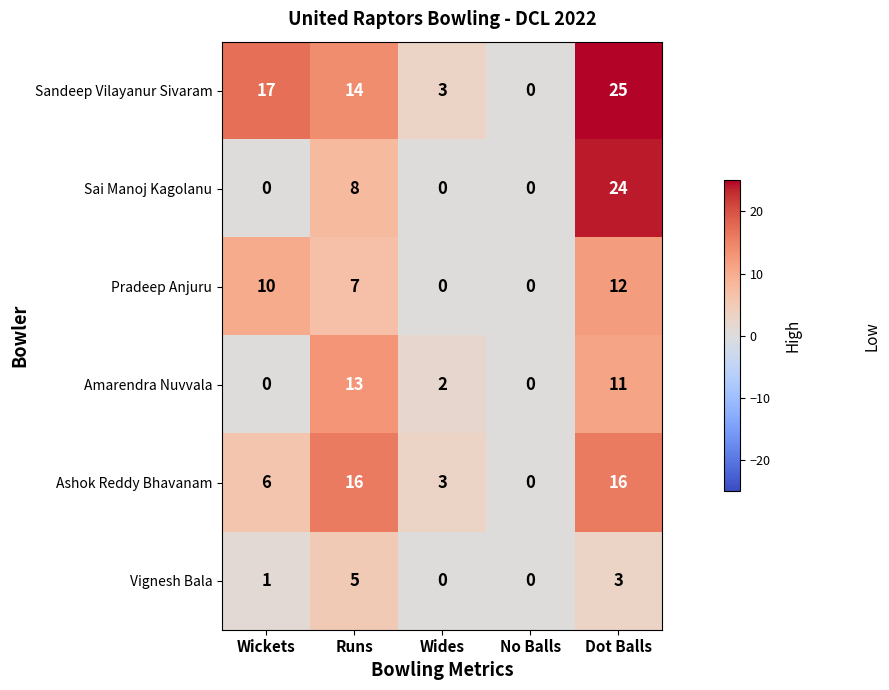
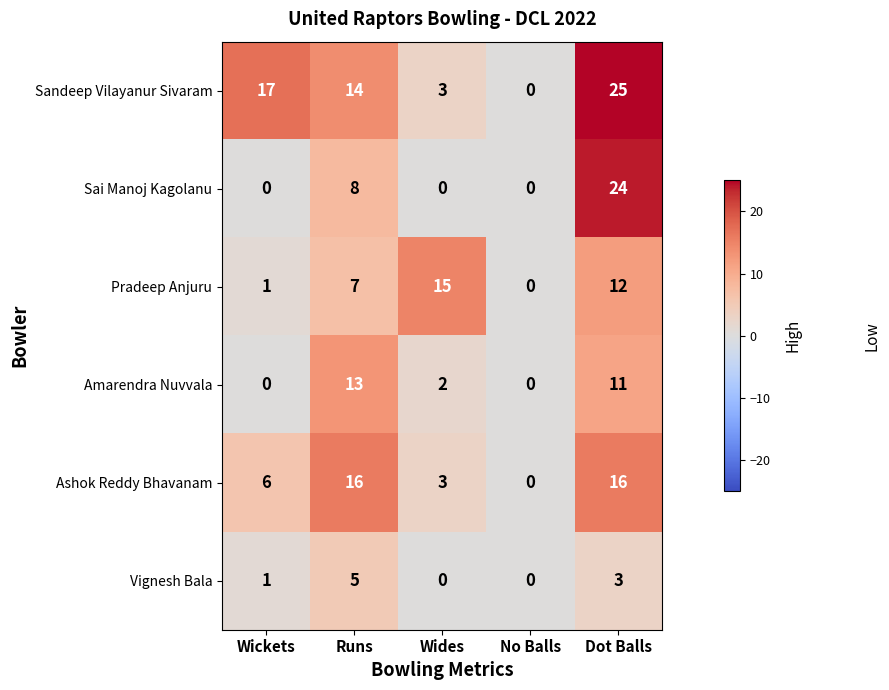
  {
    "Sandeep Vilayanur Sivaram": {
      "Wickets": 17,
      "Runs": 14,
      "Wides": 3,
      "No Balls": 0,
      "Dot Balls": 25
    },
    "Sai Manoj Kagolanu": {
      "Wickets": 0,
      "Runs": 8,
      "Wides": 0,
      "No Balls": 0,
      "Dot Balls": 24
    },
    "Pradeep Anjuru": {
-     "Wickets": 10,
+     "Wickets": 1,
      "Runs": 7,
-     "Wides": 0,
+     "Wides": 15,
      "No Balls": 0,
      "Dot Balls": 12
    },
    "Amarendra Nuvvala": {
      "Wickets": 0,
      "Runs": 13,
      "Wides": 2,
      "No Balls": 0,
      "Dot Balls": 11
    },
    "Ashok Reddy Bhavanam": {
      "Wickets": 6,
      "Runs": 16,
      "Wides": 3,
      "No Balls": 0,
      "Dot Balls": 16
    },
    "Vignesh Bala": {
      "Wickets": 1,
      "Runs": 5,
      "Wides": 0,
      "No Balls": 0,
      "Dot Balls": 3
    }
  }
